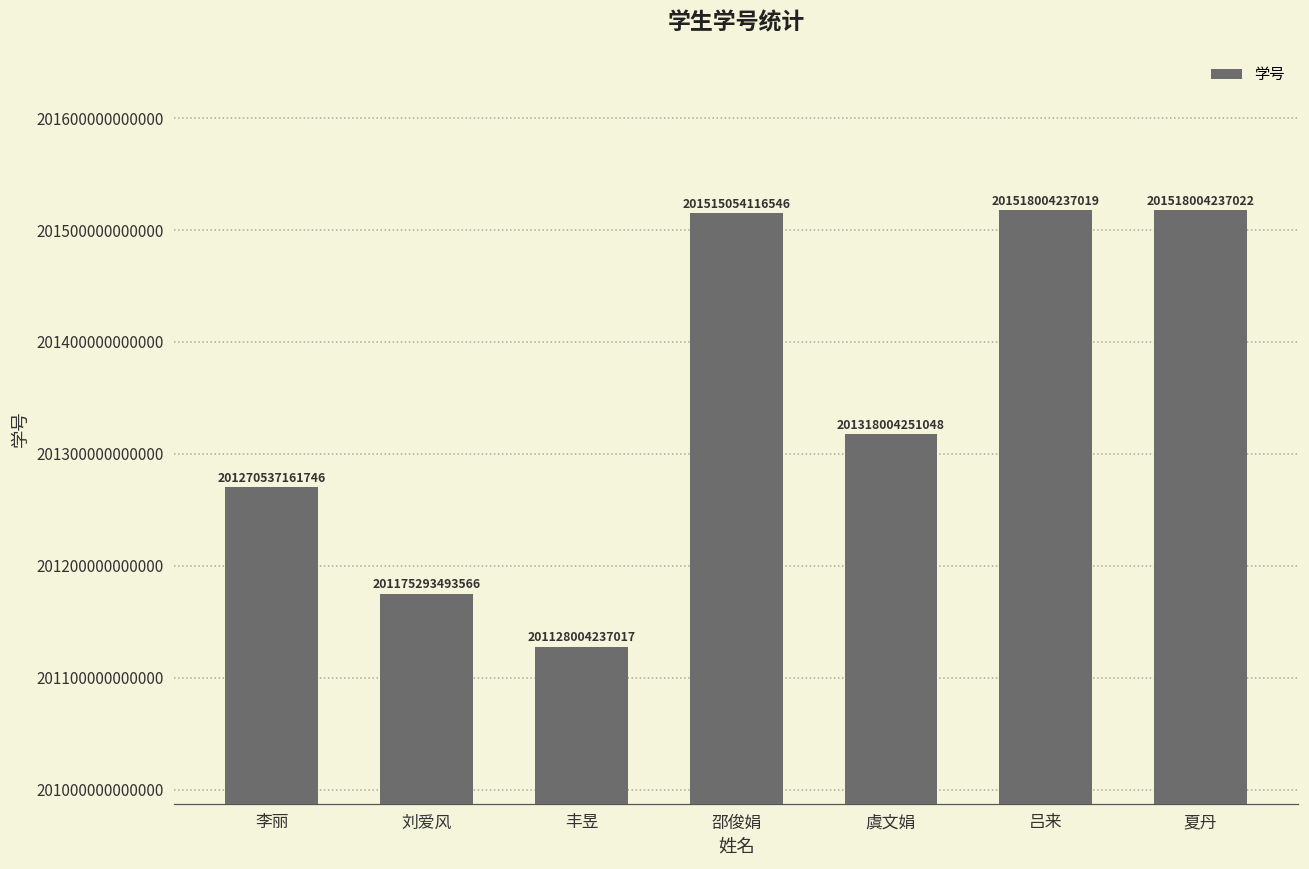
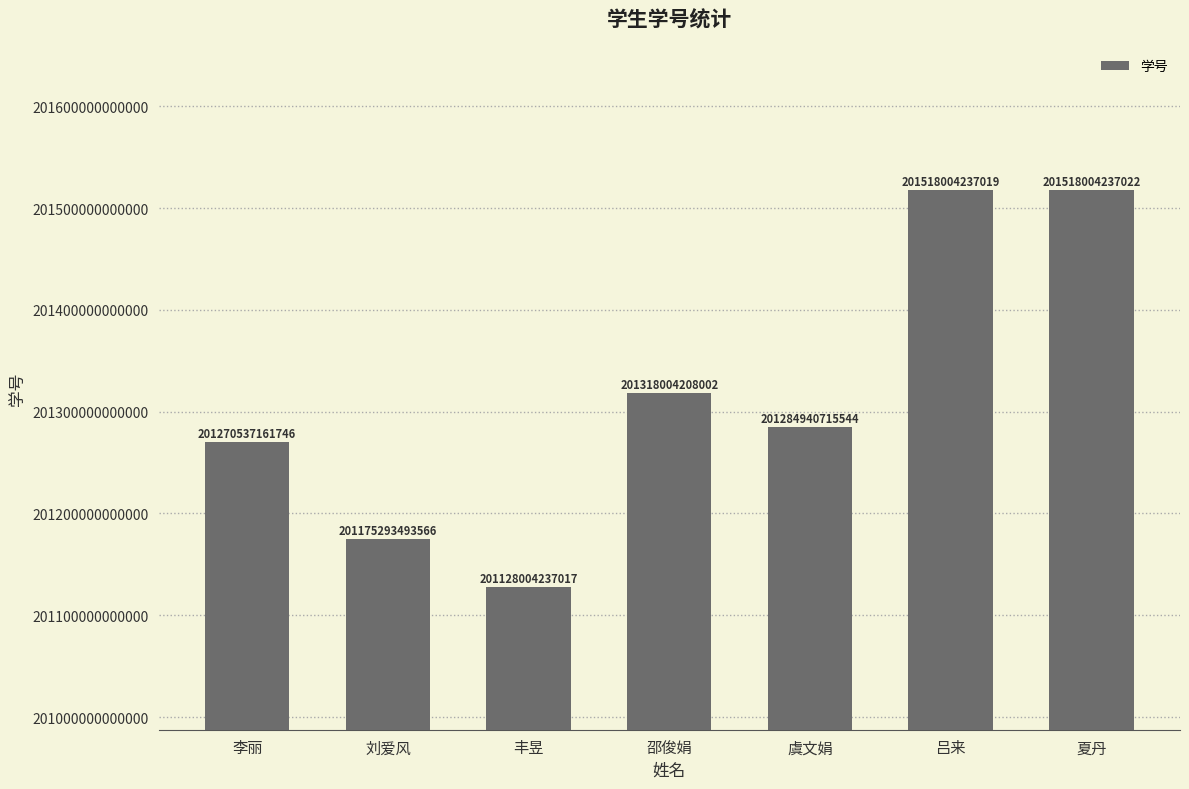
  {
    "李丽": 201270537161746,
    "刘爱风": 201175293493566,
    "丰昱": 201128004237017,
-   "邵俊娟": 201515054116546,
-   "虞文娟": 201318004251048,
+   "邵俊娟": 201318004208002,
+   "虞文娟": 201284940715544,
    "吕来": 201518004237019,
    "夏丹": 201518004237022
  }
